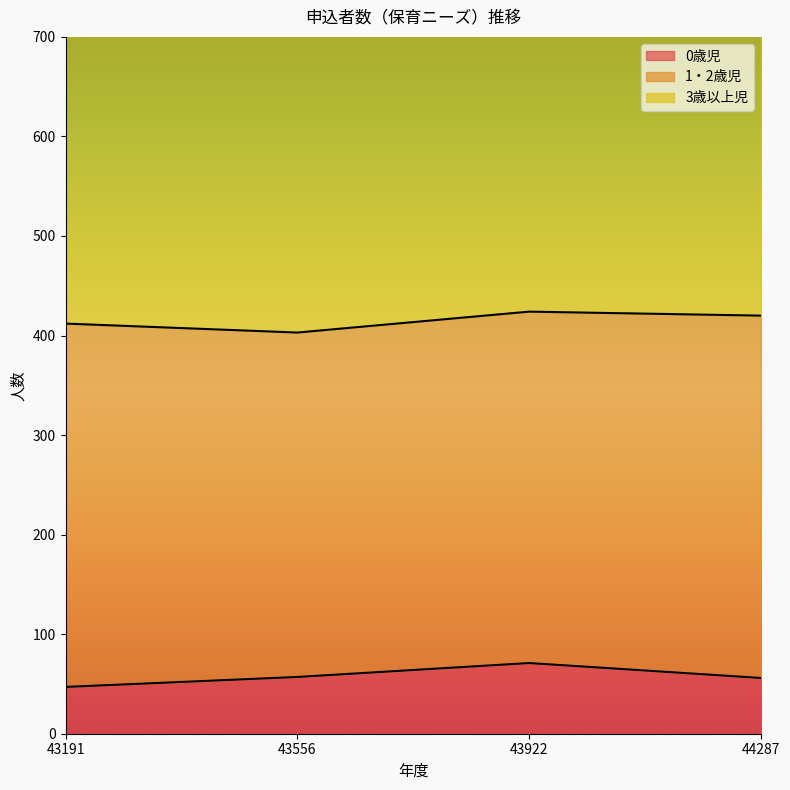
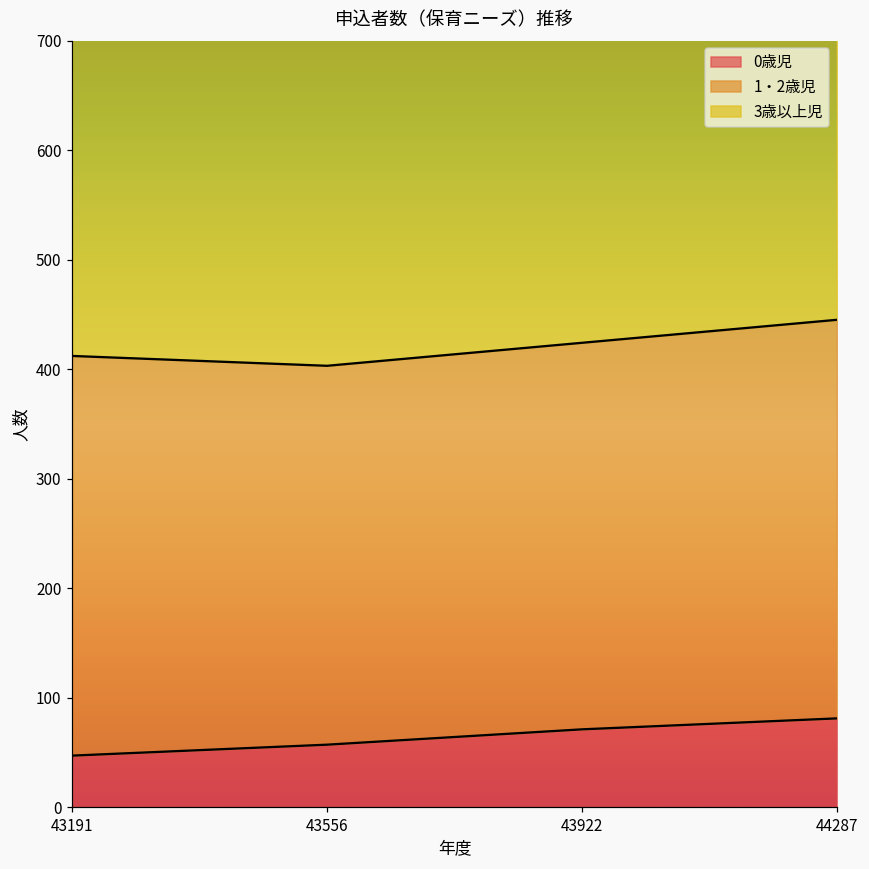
  {
    "0歳児": {
      "43191": 50,
      "43556": 60,
      "43922": 70,
-     "44287": 60
+     "44287": 80
    }
  }
